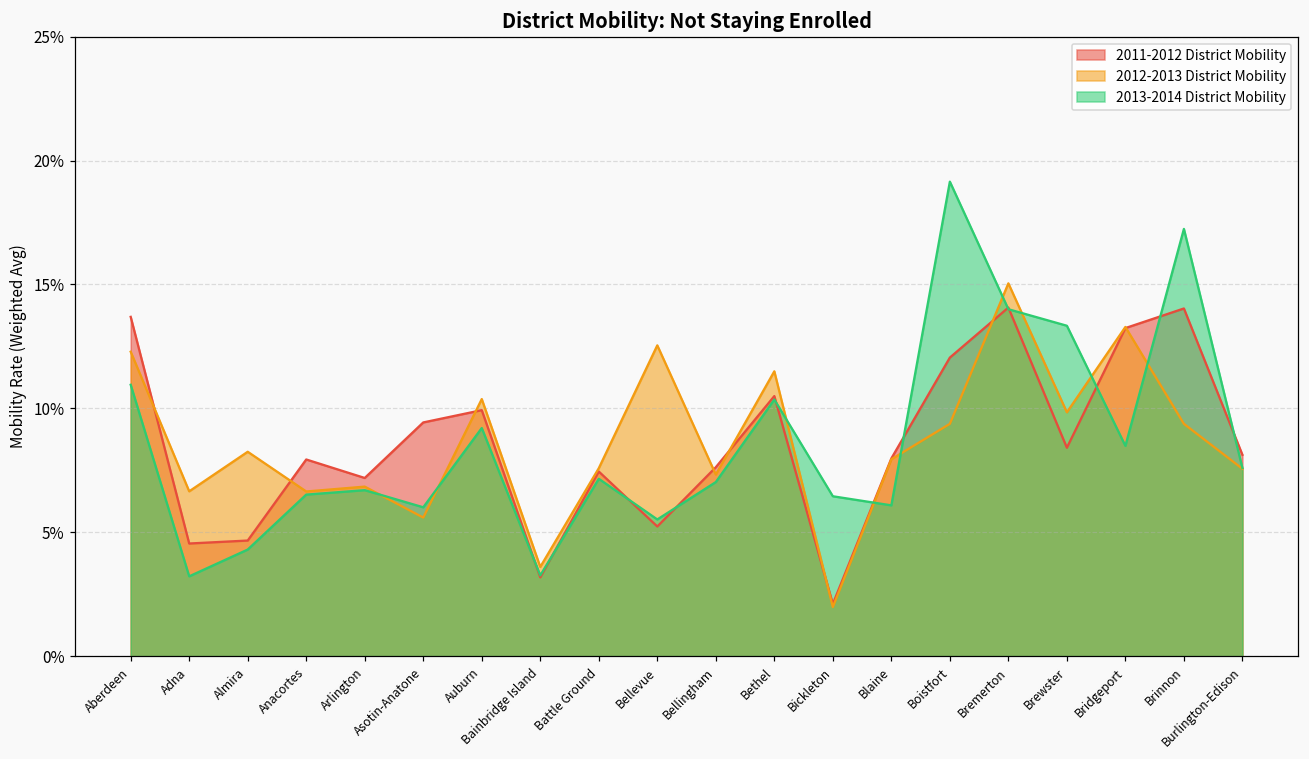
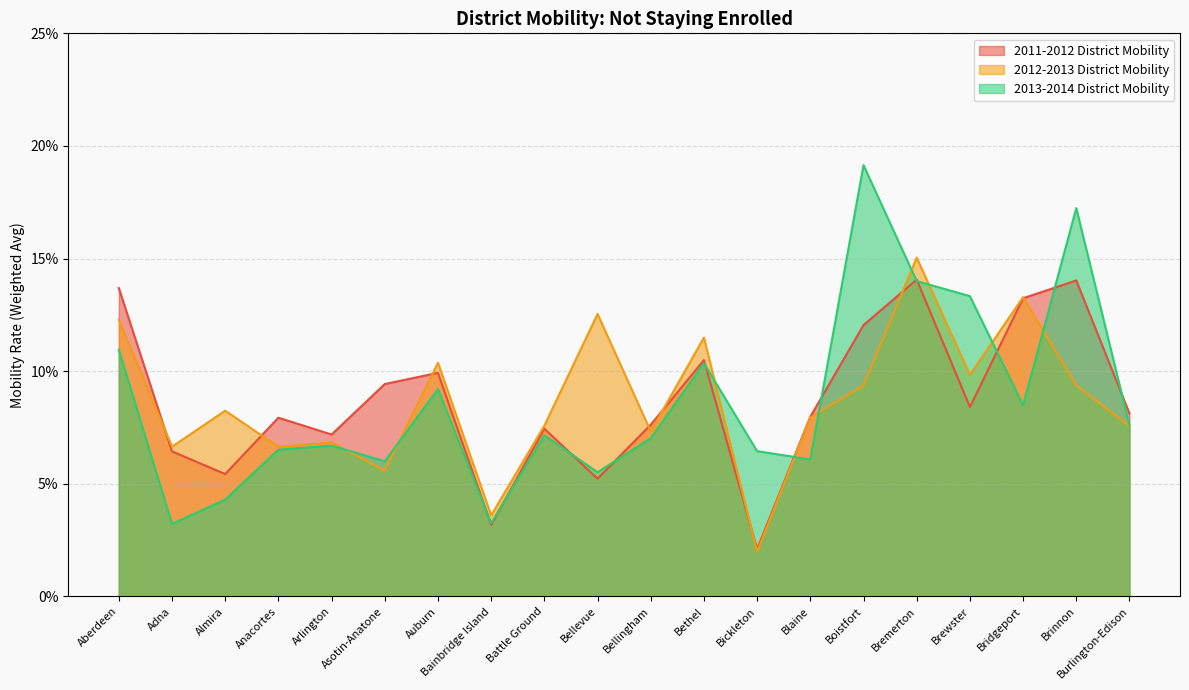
  {
    "2011-2012 District Mobility": {
      "Aberdeen": "13.7%",
-     "Adna": "4.5%",
-     "Almira": "4.7%",
+     "Adna": "6.4%",
+     "Almira": "5.4%",
      "Anacortes": "7.9%",
      "Arlington": "7.2%",
      "Asotin-Anatone": "9.4%",
      "Auburn": "9.9%",
      "Battle Ground": "7.4%",
      "Bellevue": "5.2%",
      "Bellingham": "7.6%",
      "Bethel": "10.5%",
      "Bickleton": "2.1%",
      "Boistfort": "12.0%",
      "Brewster": "8.4%",
      "Brinnon": "14.0%",
      "Burlington-Edison": "8.1%"
    },
    "2012-2013 District Mobility": {
      "Aberdeen": "12.3%",
      "Adna": "6.7%",
      "Almira": "8.2%",
      "Anacortes": "6.6%",
      "Arlington": "6.8%",
      "Asotin-Anatone": "5.6%",
      "Auburn": "10.4%",
      "Bainbridge Island": "3.6%",
      "Battle Ground": "7.6%",
      "Bellevue": "12.5%",
      "Bellingham": "7.3%",
      "Bethel": "11.5%",
      "Bickleton": "2.0%",
      "Boistfort": "9.4%",
      "Bremerton": "15.0%",
      "Brewster": "9.8%",
      "Brinnon": "9.4%"
    },
    "2013-2014 District Mobility": {
      "Aberdeen": "11.0%",
      "Adna": "3.2%",
      "Almira": "4.3%",
      "Anacortes": "6.5%",
      "Arlington": "6.7%",
      "Asotin-Anatone": "6.0%",
      "Auburn": "9.2%",
      "Battle Ground": "7.2%",
      "Bellevue": "5.5%",
      "Bellingham": "7.0%",
      "Bethel": "10.4%",
      "Bickleton": "6.5%",
      "Blaine": "6.1%",
      "Boistfort": "19.1%",
      "Brewster": "13.3%",
      "Bridgeport": "8.5%",
      "Brinnon": "17.2%"
    }
  }
